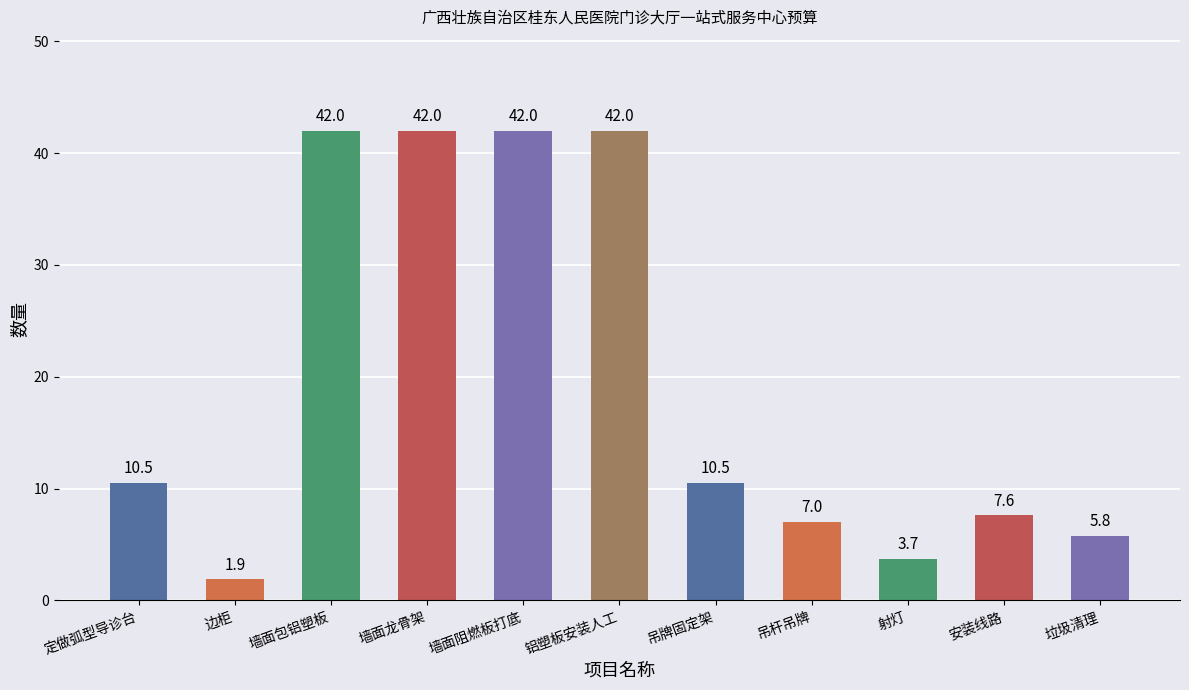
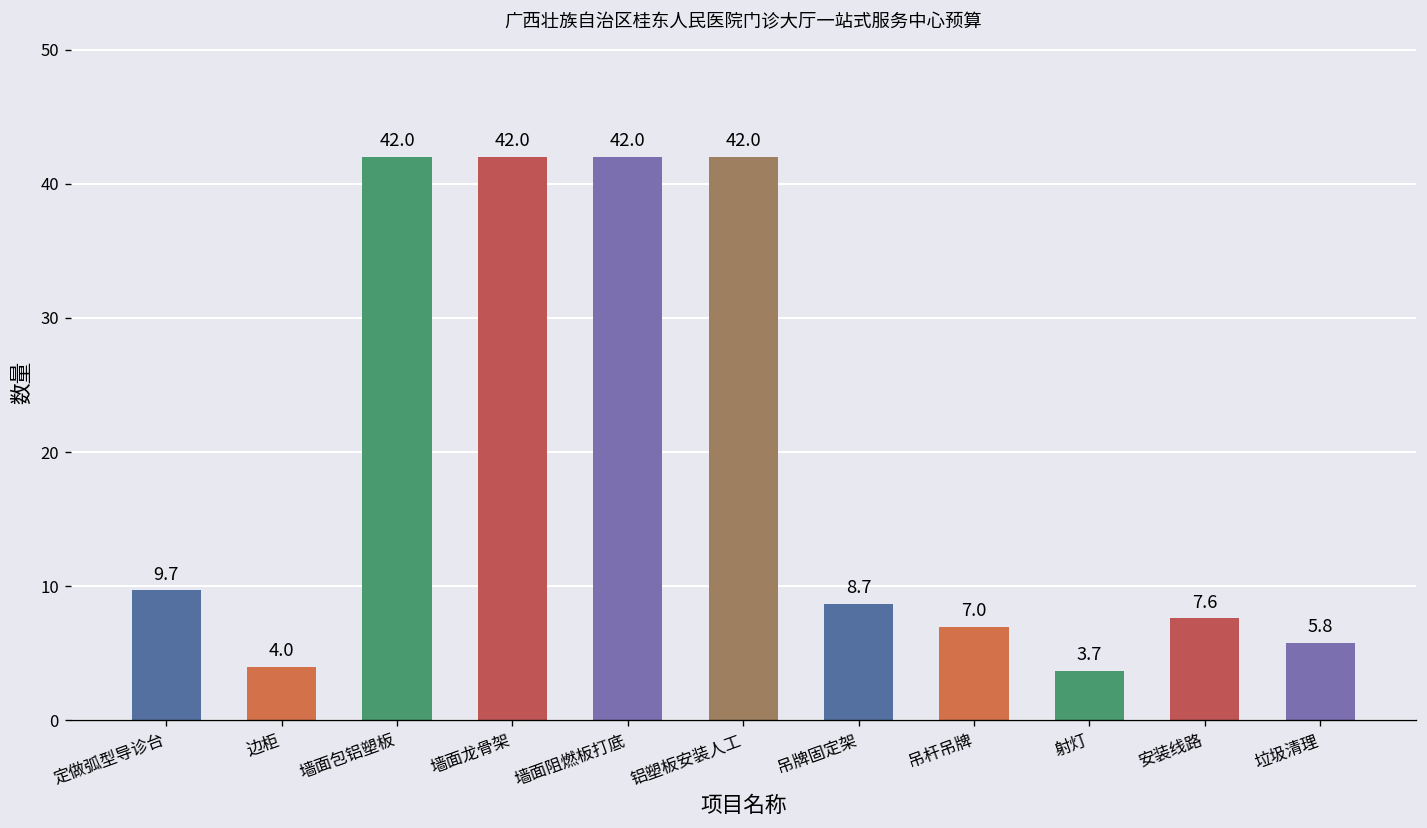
  {
-   "定做弧型导诊台": 10.5,
-   "边柜": 1.9,
+   "定做弧型导诊台": 9.7,
+   "边柜": 4.0,
    "墙面包铝塑板": 42.0,
    "墙面龙骨架": 42.0,
    "墙面阻燃板打底": 42.0,
    "铝塑板安装人工": 42.0,
-   "吊牌固定架": 10.5,
+   "吊牌固定架": 8.7,
    "吊杆吊牌": 7.0,
    "射灯": 3.7,
    "安装线路": 7.6,
    "垃圾清理": 5.8
  }
